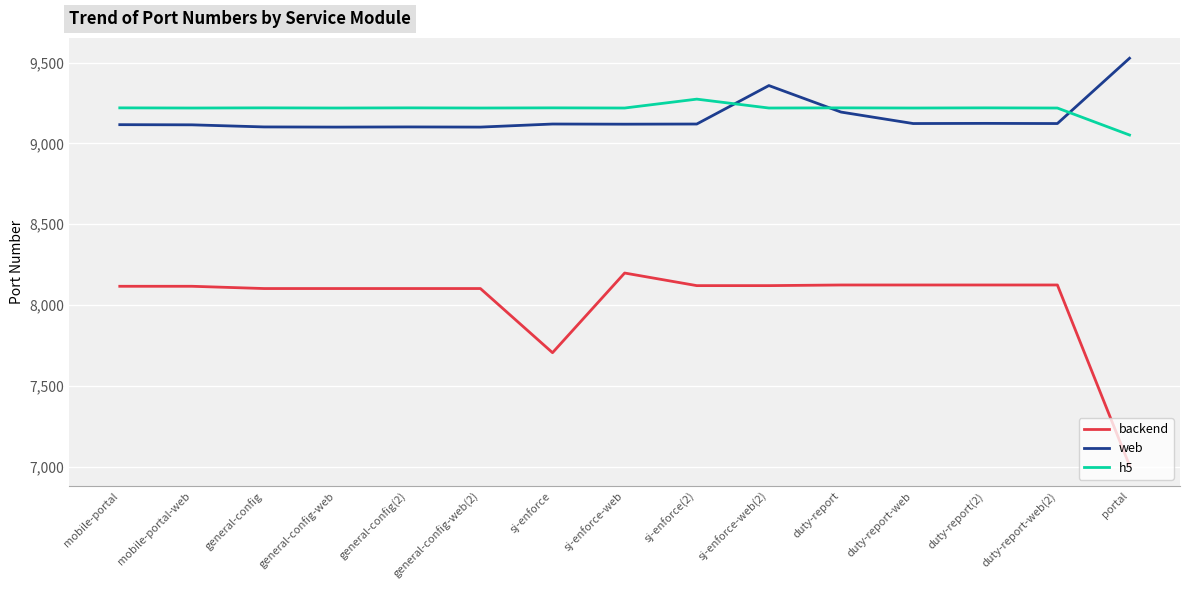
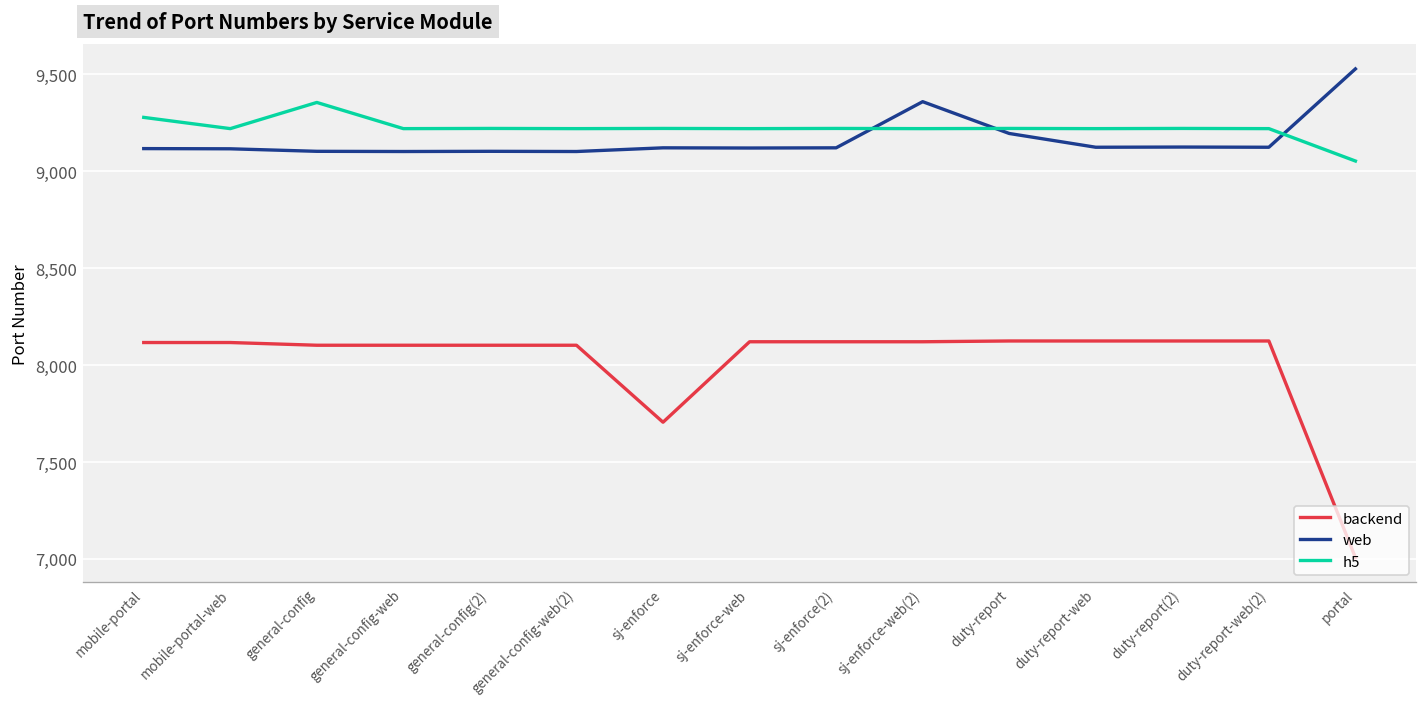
  {
    "backend": {
      "mobile-portal": "8,120",
      "mobile-portal-web": "8,120",
      "general-config": "8,100",
      "general-config-web": "8,100",
      "general-config(2)": "8,100",
      "general-config-web(2)": "8,100",
      "sj-enforce": "7,710",
-     "sj-enforce-web": "8,200",
+     "sj-enforce-web": "8,120",
      "sj-enforce(2)": "8,120",
      "sj-enforce-web(2)": "8,120",
      "duty-report": "8,120",
      "duty-report-web": "8,120",
      "duty-report(2)": "8,120",
      "duty-report-web(2)": "8,120"
    },
    "web": {
      "mobile-portal": "9,120",
      "mobile-portal-web": "9,120",
      "general-config": "9,100",
      "general-config-web": "9,100",
      "general-config(2)": "9,100",
      "general-config-web(2)": "9,100",
      "sj-enforce": "9,120",
      "sj-enforce-web": "9,120",
      "sj-enforce(2)": "9,120",
      "sj-enforce-web(2)": "9,360",
      "duty-report": "9,190",
      "duty-report-web": "9,120",
      "duty-report(2)": "9,120",
      "duty-report-web(2)": "9,120",
      "portal": "9,530"
    },
    "h5": {
-     "mobile-portal": "9,220",
+     "mobile-portal": "9,280",
      "mobile-portal-web": "9,220",
-     "general-config": "9,220",
+     "general-config": "9,350",
      "general-config-web": "9,220",
      "general-config(2)": "9,220",
      "general-config-web(2)": "9,220",
      "sj-enforce": "9,220",
      "sj-enforce-web": "9,220",
-     "sj-enforce(2)": "9,270",
+     "sj-enforce(2)": "9,220",
      "sj-enforce-web(2)": "9,220",
      "duty-report": "9,220",
      "duty-report-web": "9,220",
      "duty-report(2)": "9,220",
      "duty-report-web(2)": "9,220",
      "portal": "9,050"
    }
  }
